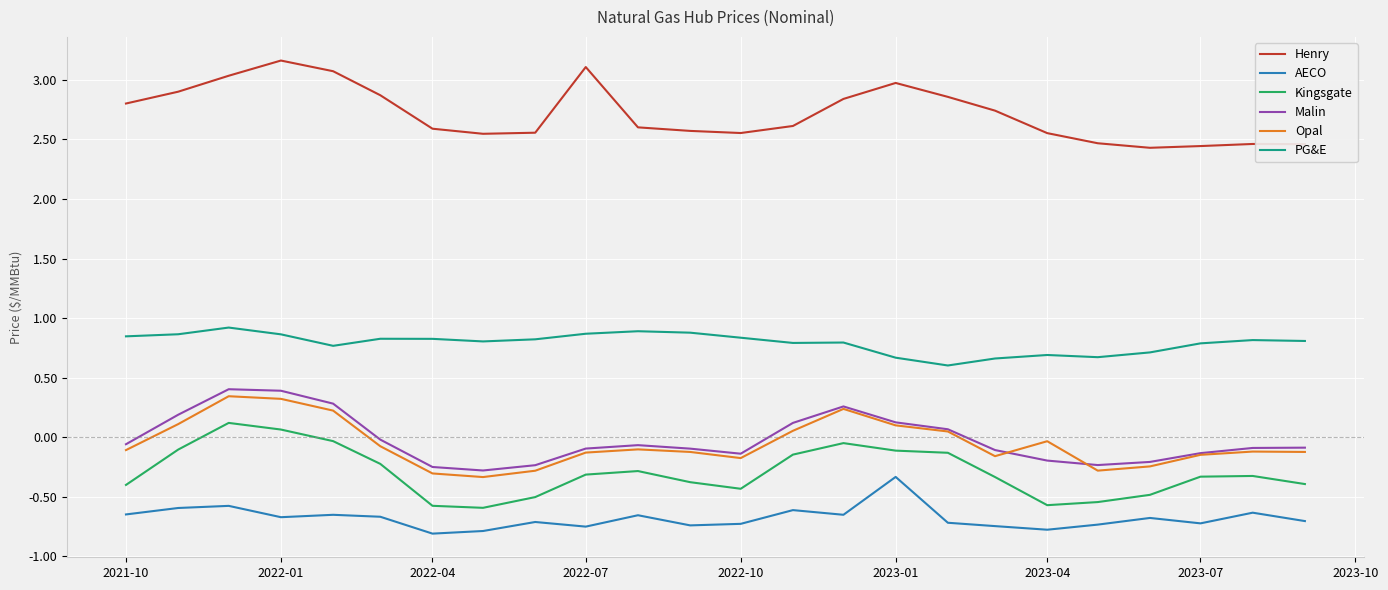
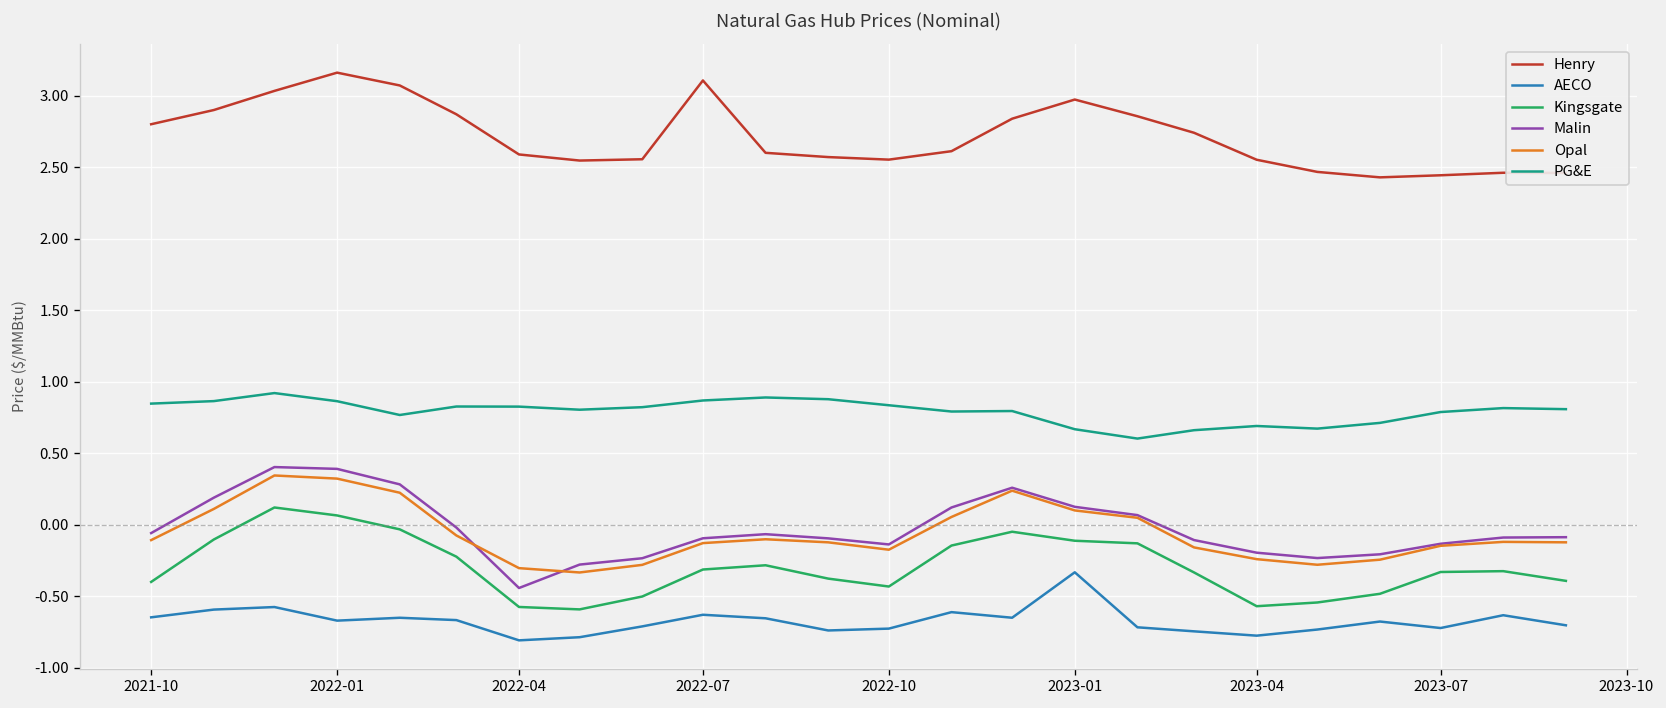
  {
    "Henry": {
      "2021-10": 2.80,
      "2022-01": 3.16,
      "2022-04": 2.59,
      "2022-07": 3.11,
      "2022-10": 2.55,
      "2023-01": 2.97,
      "2023-04": 2.55,
      "2023-07": 2.44
    },
    "AECO": {
      "2021-10": -0.65,
      "2022-01": -0.67,
      "2022-04": -0.81,
-     "2022-07": -0.75,
+     "2022-07": -0.63,
      "2022-10": -0.73,
      "2023-01": -0.33,
      "2023-04": -0.78,
      "2023-07": -0.72
    },
    "Malin": {
      "2021-10": -0.06,
      "2022-01": 0.39,
-     "2022-04": -0.25,
+     "2022-04": -0.44,
      "2022-07": -0.10,
      "2022-10": -0.14,
      "2023-01": 0.12,
      "2023-04": -0.20
    },
    "Opal": {
      "2021-10": -0.11,
      "2022-01": 0.32,
      "2022-04": -0.30,
      "2022-07": -0.13,
      "2022-10": -0.18,
      "2023-01": 0.10,
-     "2023-04": -0.03
+     "2023-04": -0.24
    }
  }
